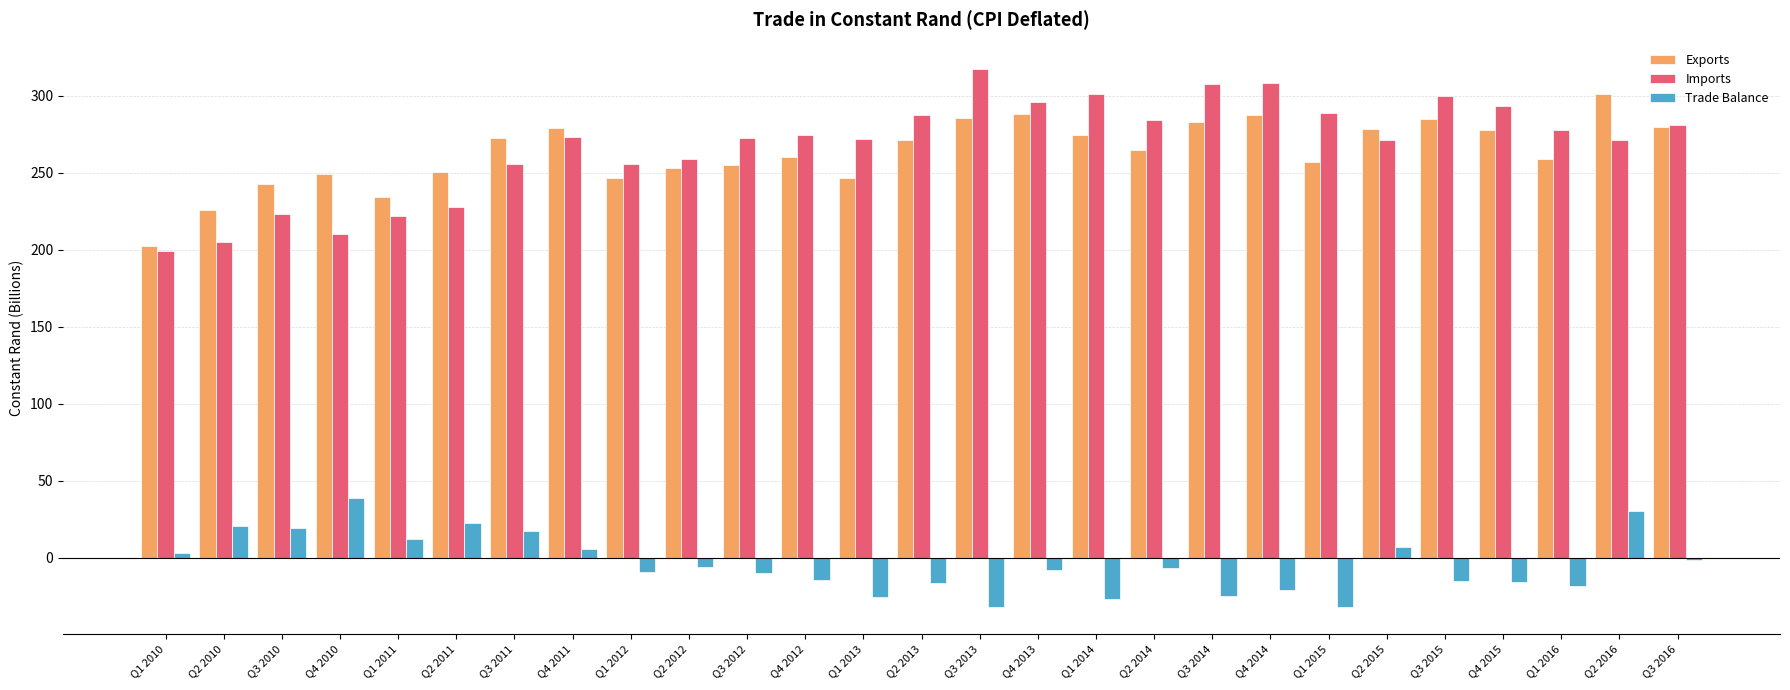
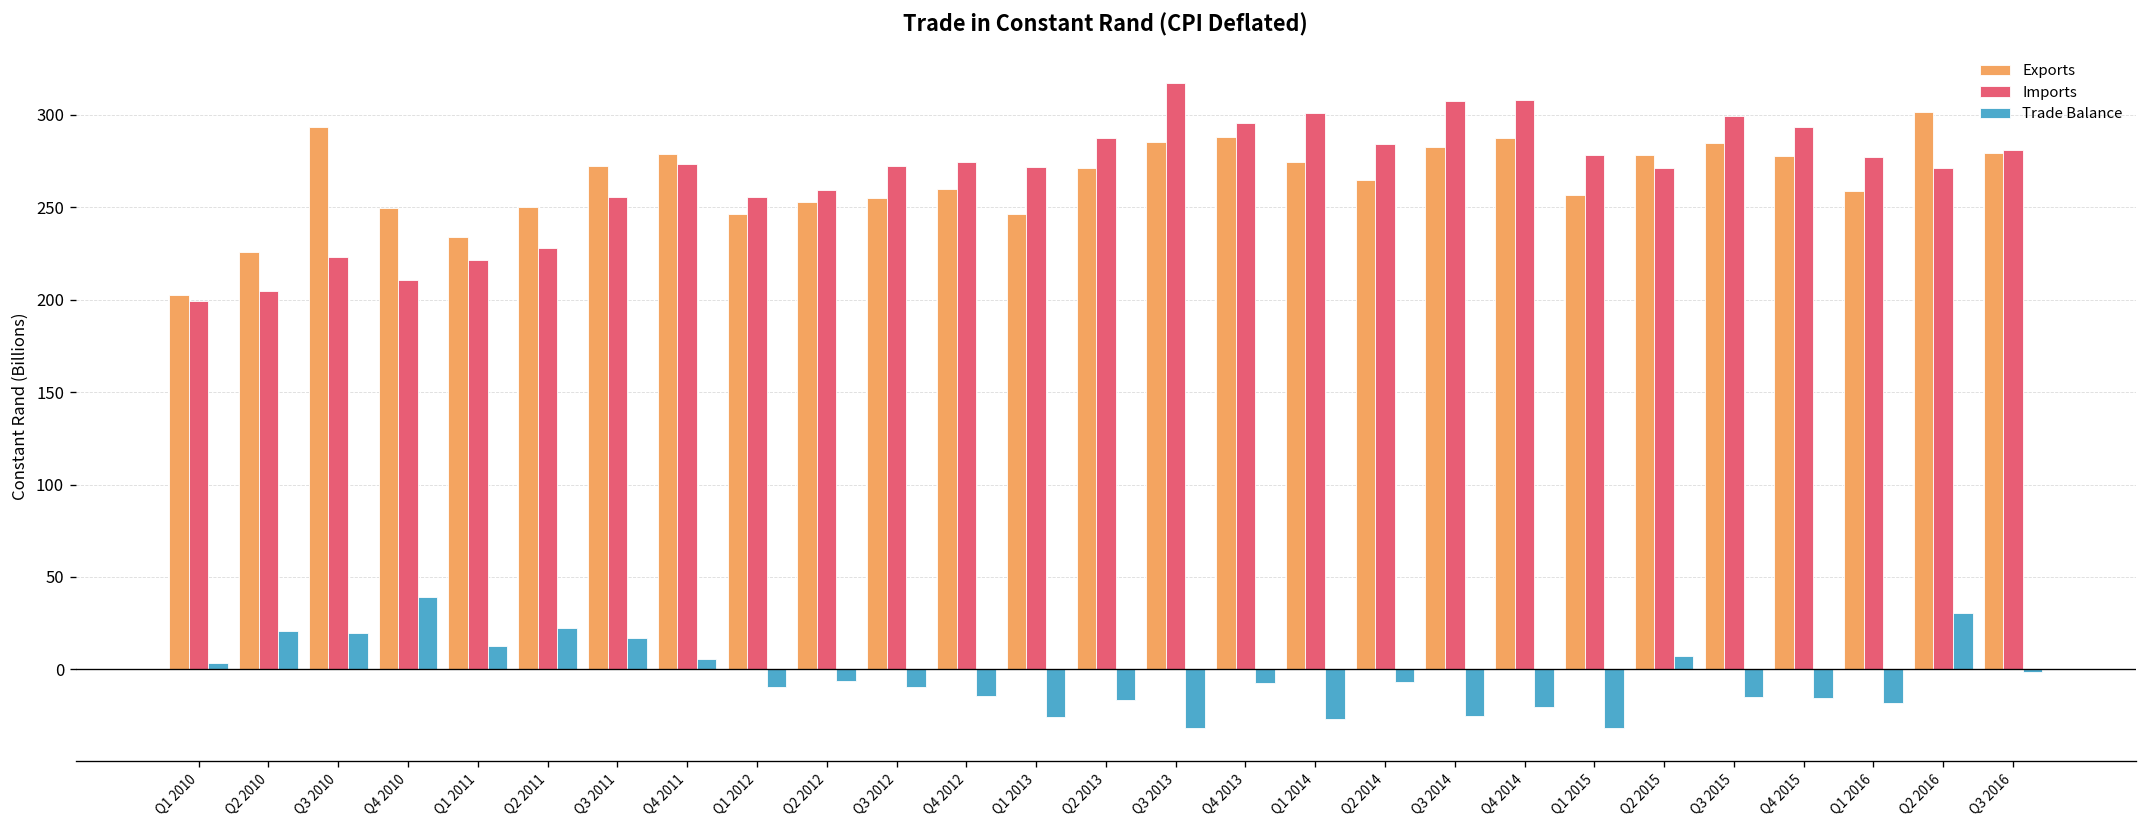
  {
    "Exports": {
      "Q1 2010": 202,
      "Q2 2010": 226,
-     "Q3 2010": 242,
+     "Q3 2010": 293,
      "Q4 2010": 249,
      "Q1 2011": 234,
      "Q2 2011": 250,
      "Q3 2011": 273,
      "Q4 2011": 279,
      "Q1 2012": 246,
      "Q2 2012": 253,
      "Q3 2012": 255,
      "Q4 2012": 260,
      "Q1 2013": 246,
      "Q2 2013": 271,
      "Q3 2013": 285,
      "Q4 2013": 288,
      "Q1 2014": 274,
      "Q2 2014": 265,
      "Q3 2014": 283,
      "Q4 2014": 288,
      "Q1 2015": 257,
      "Q2 2015": 278,
      "Q3 2015": 285,
      "Q4 2015": 278,
      "Q1 2016": 259,
      "Q2 2016": 301,
      "Q3 2016": 280
    },
    "Imports": {
      "Q1 2010": 199,
      "Q2 2010": 205,
      "Q3 2010": 223,
      "Q4 2010": 210,
      "Q1 2011": 222,
      "Q2 2011": 228,
      "Q3 2011": 255,
      "Q4 2011": 273,
      "Q1 2012": 256,
      "Q2 2012": 259,
      "Q3 2012": 272,
      "Q4 2012": 274,
      "Q1 2013": 272,
      "Q2 2013": 288,
      "Q3 2013": 317,
      "Q4 2013": 296,
      "Q1 2014": 301,
      "Q2 2014": 284,
      "Q3 2014": 308,
      "Q4 2014": 308,
-     "Q1 2015": 289,
+     "Q1 2015": 278,
      "Q2 2015": 271,
      "Q3 2015": 300,
      "Q4 2015": 293,
      "Q1 2016": 277,
      "Q2 2016": 271,
      "Q3 2016": 281
    },
    "Trade Balance": {
      "Q1 2010": 3,
      "Q2 2010": 21,
      "Q3 2010": 20,
      "Q4 2010": 39,
      "Q1 2011": 12,
      "Q2 2011": 22,
      "Q3 2011": 17,
      "Q4 2011": 6,
      "Q1 2012": -9,
      "Q2 2012": -6,
      "Q3 2012": -10,
      "Q4 2012": -14,
      "Q1 2013": -26,
      "Q2 2013": -16,
      "Q3 2013": -32,
      "Q4 2013": -8,
      "Q1 2014": -27,
      "Q2 2014": -7,
      "Q3 2014": -25,
      "Q4 2014": -21,
      "Q1 2015": -32,
      "Q2 2015": 7,
      "Q3 2015": -15,
      "Q4 2015": -16,
      "Q1 2016": -18,
      "Q2 2016": 30
    }
  }
